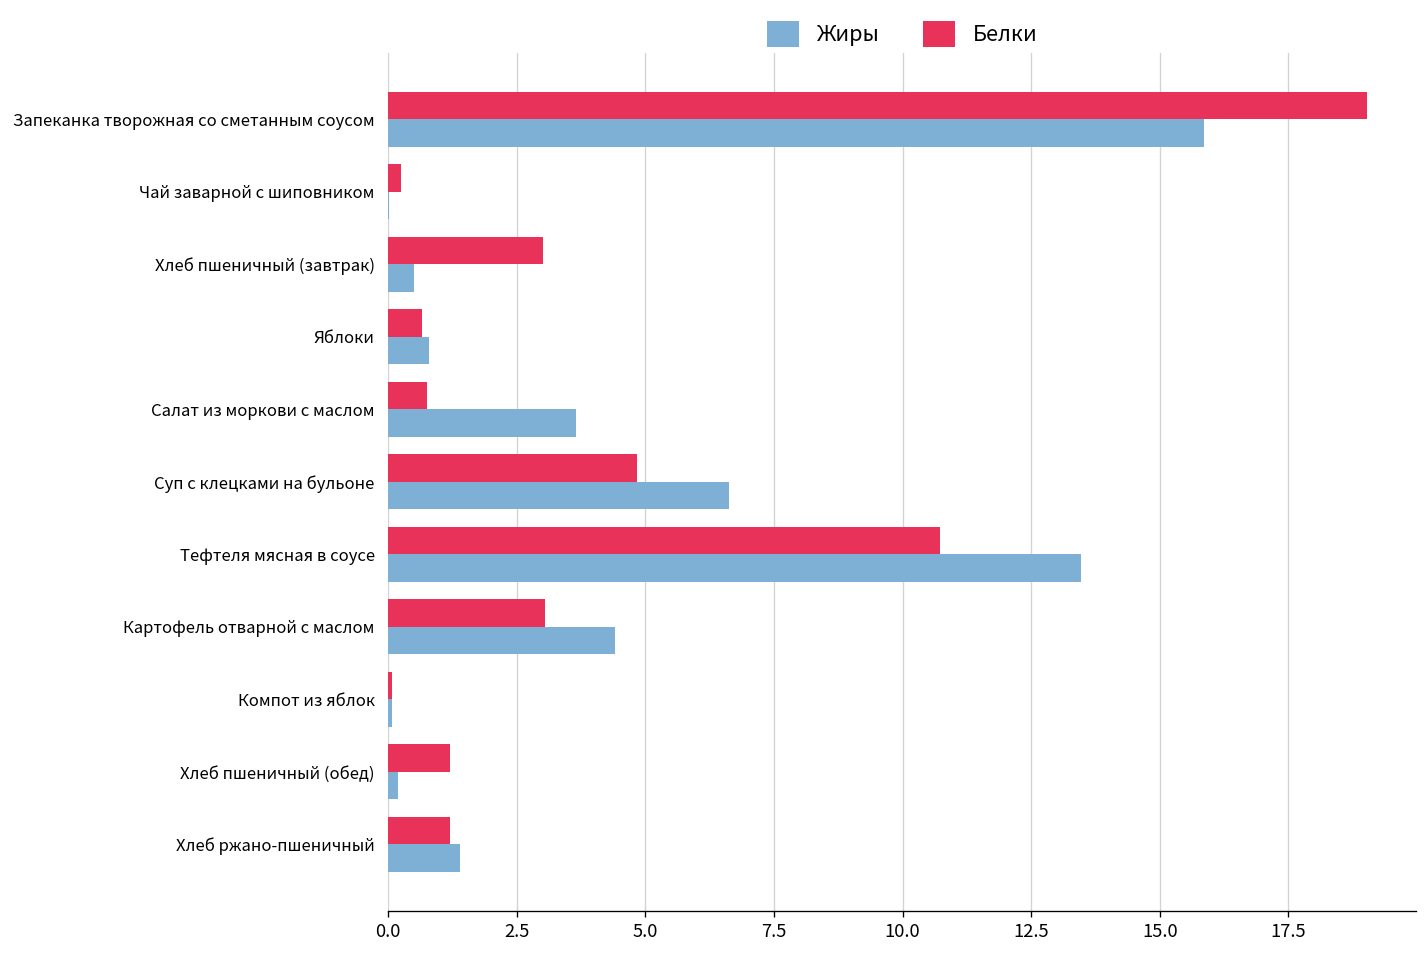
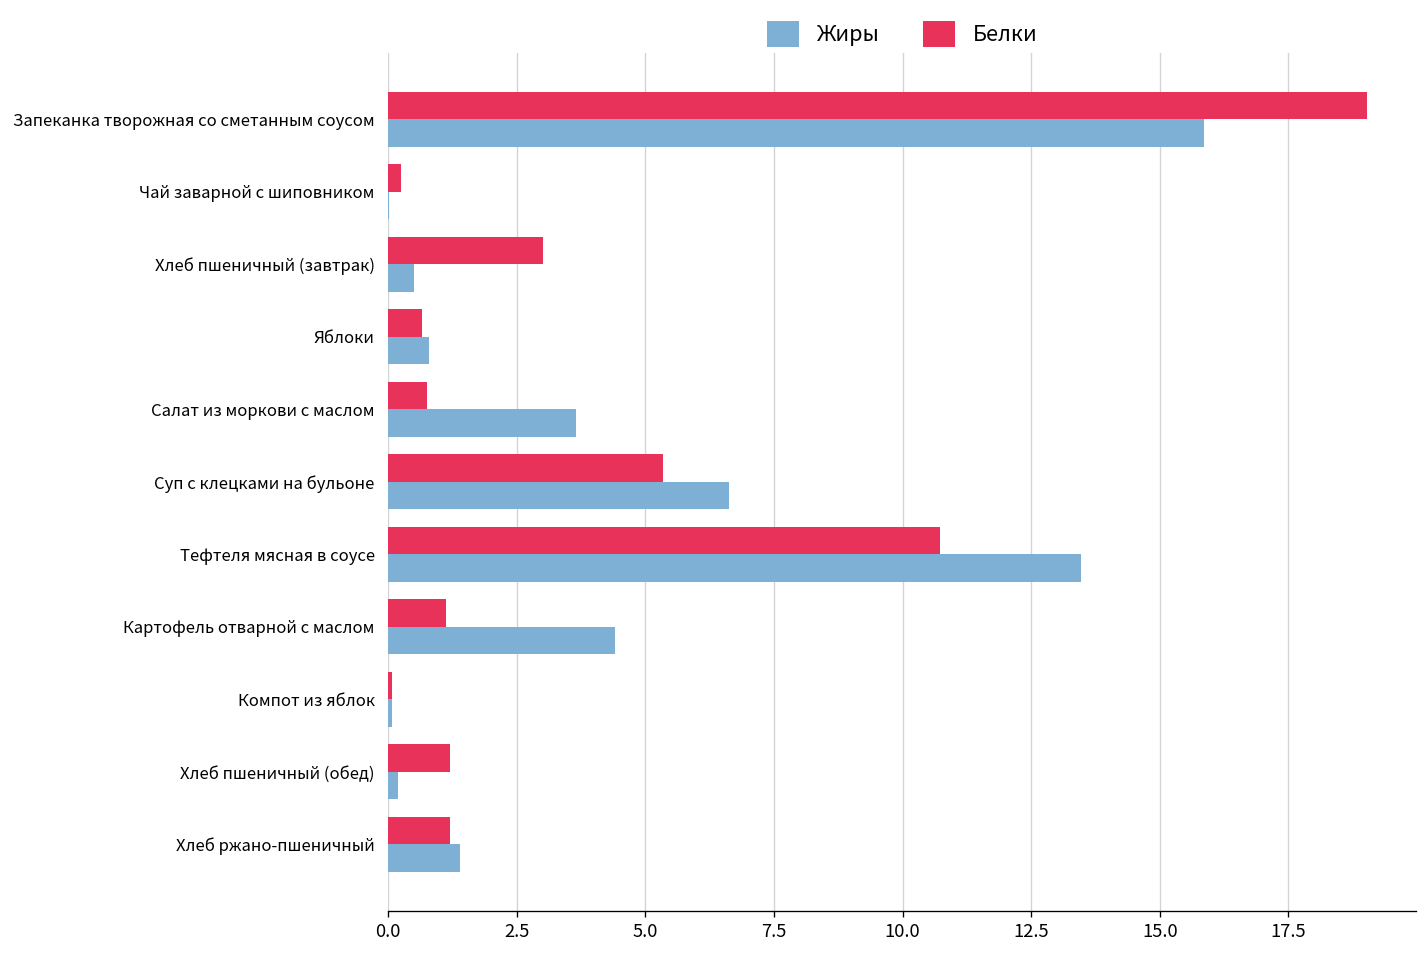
  {
    "Жиры": {
      "Запеканка творожная со сметанным соусом": 15.9,
      "Хлеб пшеничный (завтрак)": 0.5,
      "Яблоки": 0.8,
      "Салат из моркови с маслом": 3.7,
      "Суп с клецками на бульоне": 6.6,
      "Тефтеля мясная в соусе": 13.5,
      "Картофель отварной с маслом": 4.4,
      "Компот из яблок": 0.1,
      "Хлеб пшеничный (обед)": 0.2,
      "Хлеб ржано-пшеничный": 1.4
    },
    "Белки": {
      "Запеканка творожная со сметанным соусом": 19.0,
      "Чай заварной с шиповником": 0.2,
      "Хлеб пшеничный (завтрак)": 3.0,
      "Яблоки": 0.7,
      "Салат из моркови с маслом": 0.7,
-     "Суп с клецками на бульоне": 4.8,
+     "Суп с клецками на бульоне": 5.3,
      "Тефтеля мясная в соусе": 10.7,
-     "Картофель отварной с маслом": 3.1,
+     "Картофель отварной с маслом": 1.1,
      "Компот из яблок": 0.1,
      "Хлеб пшеничный (обед)": 1.2,
      "Хлеб ржано-пшеничный": 1.2
    }
  }
